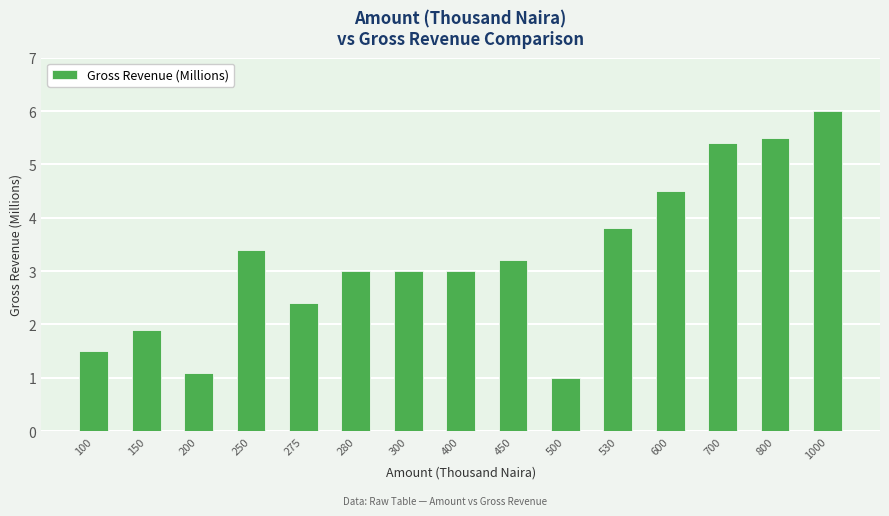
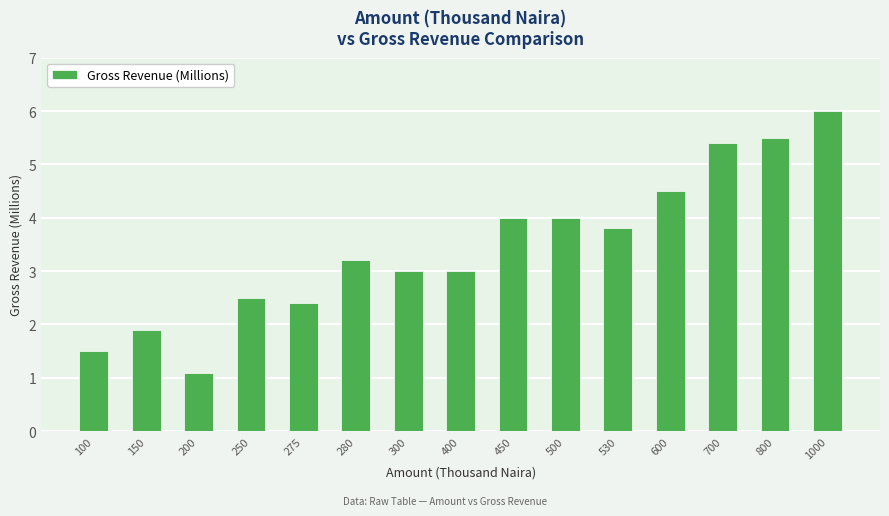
  {
    "100": 1.5,
    "150": 1.9,
    "200": 1.1,
-   "250": 3.4,
+   "250": 2.5,
    "275": 2.4,
-   "280": 3.0,
+   "280": 3.2,
    "300": 3.0,
    "400": 3.0,
-   "450": 3.2,
-   "500": 1,
+   "450": 4.0,
+   "500": 4,
    "530": 3.8,
    "600": 4.5,
    "700": 5.4,
    "800": 5.5,
    "1000": 6.0
  }
